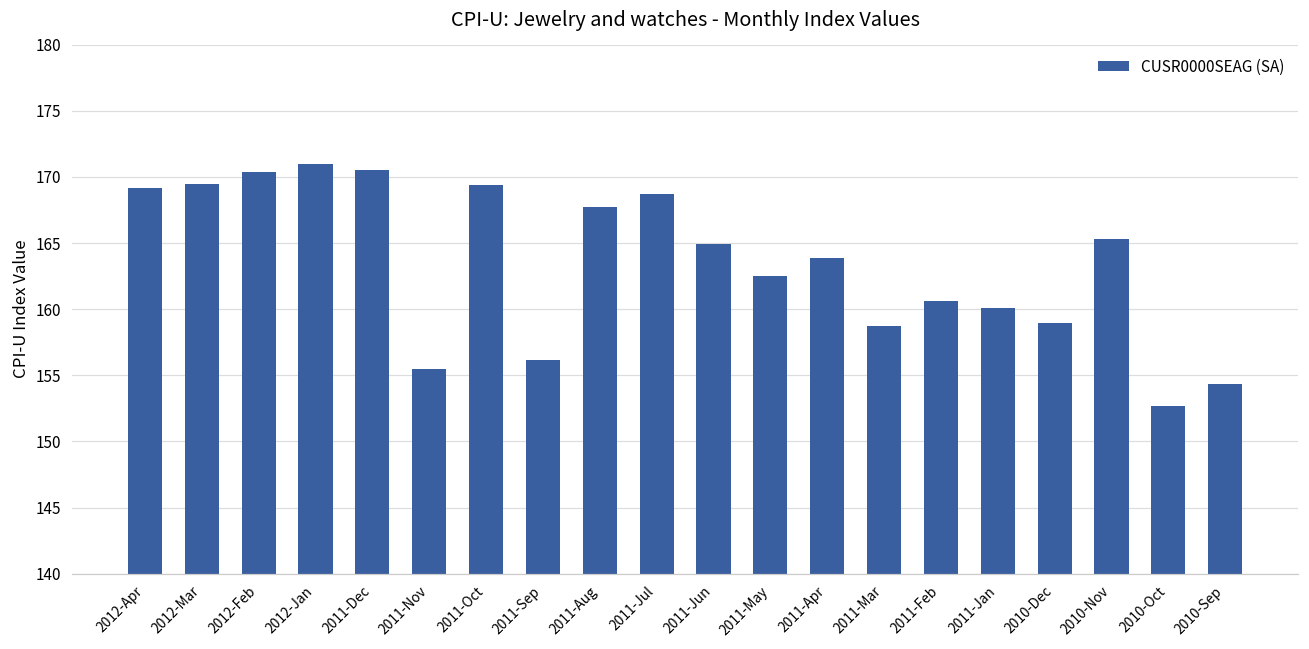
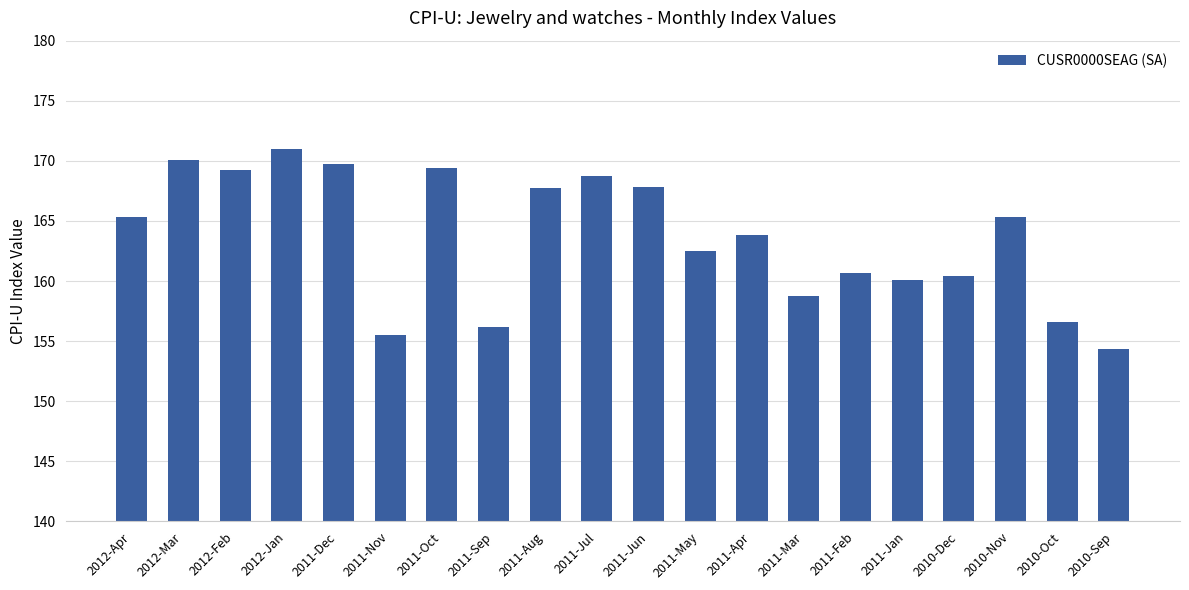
  {
-   "2012-Apr": 169.1,
-   "2012-Mar": 169.4,
-   "2012-Feb": 170.4,
+   "2012-Apr": 165.3,
+   "2012-Mar": 170.1,
+   "2012-Feb": 169.2,
    "2012-Jan": 171.0,
-   "2011-Dec": 170.5,
+   "2011-Dec": 169.8,
    "2011-Nov": 155.5,
    "2011-Oct": 169.4,
    "2011-Sep": 156.2,
    "2011-Aug": 167.7,
    "2011-Jul": 168.7,
-   "2011-Jun": 164.9,
+   "2011-Jun": 167.8,
    "2011-May": 162.5,
    "2011-Apr": 163.8,
    "2011-Mar": 158.8,
    "2011-Feb": 160.6,
    "2011-Jan": 160.1,
-   "2010-Dec": 158.9,
+   "2010-Dec": 160.4,
    "2010-Nov": 165.3,
-   "2010-Oct": 152.7,
+   "2010-Oct": 156.6,
    "2010-Sep": 154.3
  }
